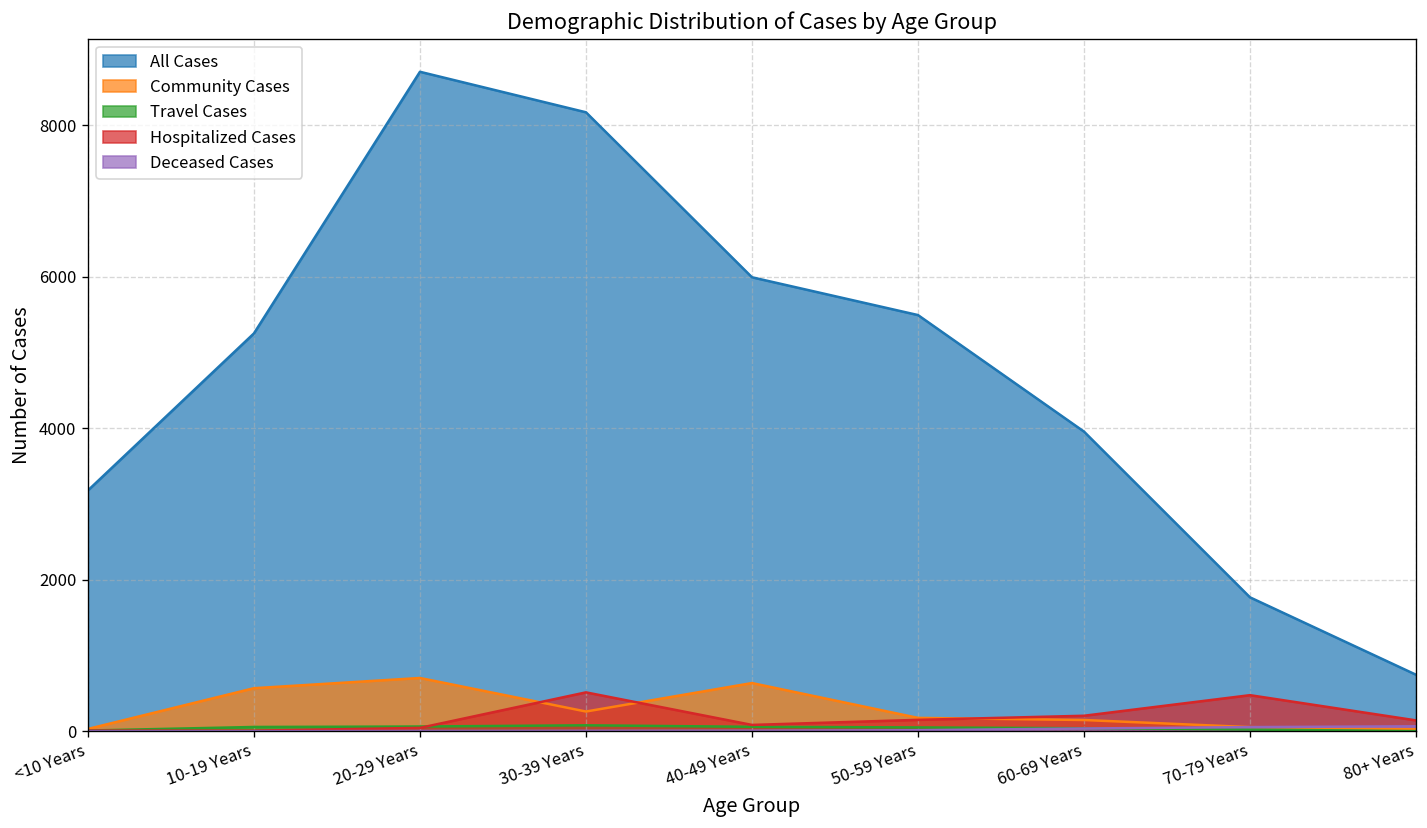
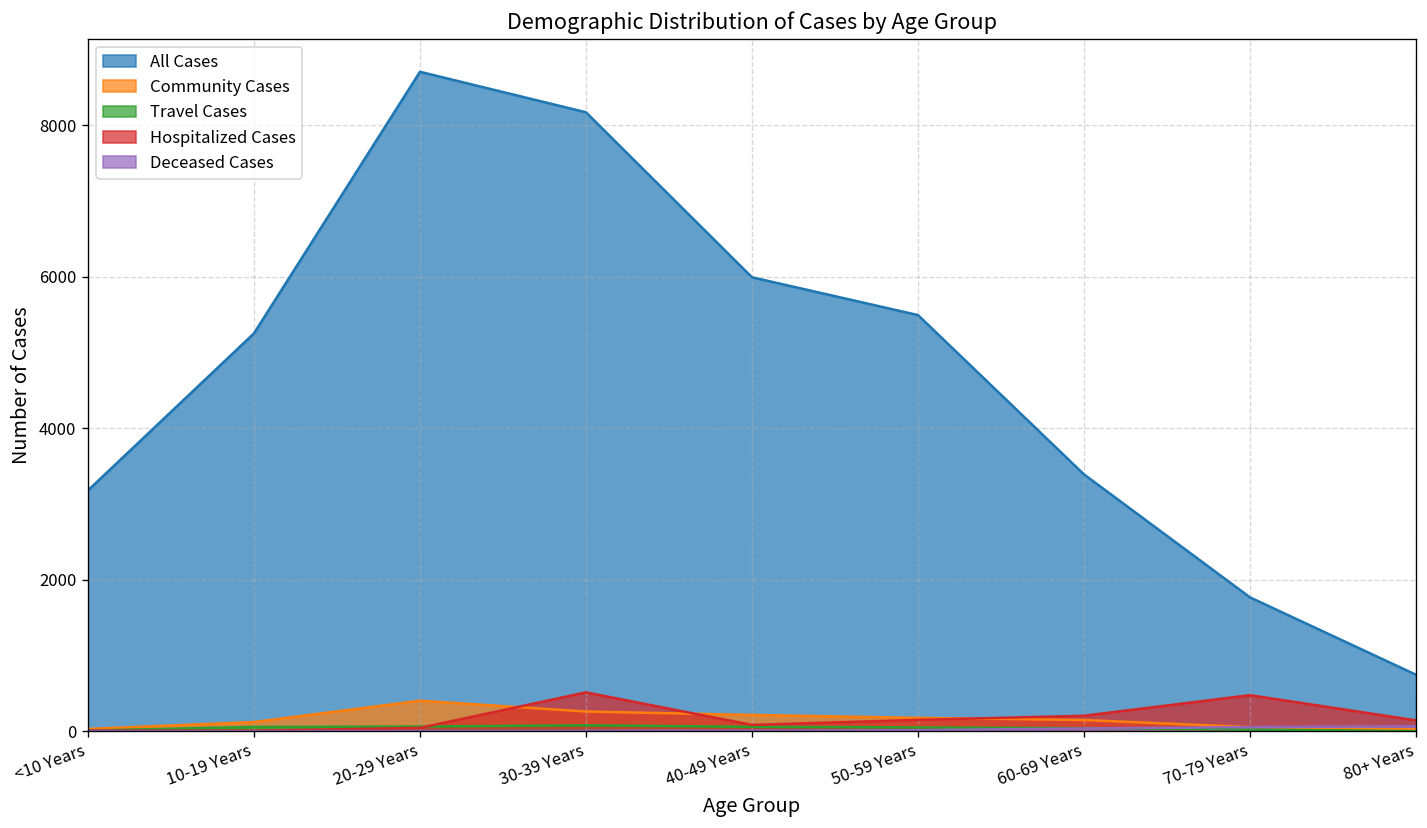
  {
    "All Cases": {
      "<10 Years": 3200,
      "10-19 Years": 5300,
      "20-29 Years": 8700,
      "30-39 Years": 8200,
      "40-49 Years": 6000,
      "50-59 Years": 5500,
-     "60-69 Years": 4000,
+     "60-69 Years": 3400,
      "70-79 Years": 1800,
      "80+ Years": 700
    },
    "Community Cases": {
-     "10-19 Years": 600,
-     "20-29 Years": 700,
+     "10-19 Years": 100,
+     "20-29 Years": 400,
      "30-39 Years": 300,
-     "40-49 Years": 600,
+     "40-49 Years": 200,
      "60-69 Years": 100
    },
    "Travel Cases": {
      "10-19 Years": 100,
      "30-39 Years": 100
    },
    "Hospitalized Cases": {
      "30-39 Years": 500,
      "60-69 Years": 200,
      "70-79 Years": 500,
      "80+ Years": 100
    },
    "Deceased Cases": {
      "20-29 Years": 0,
      "30-39 Years": 0,
      "40-49 Years": 0
    }
  }
